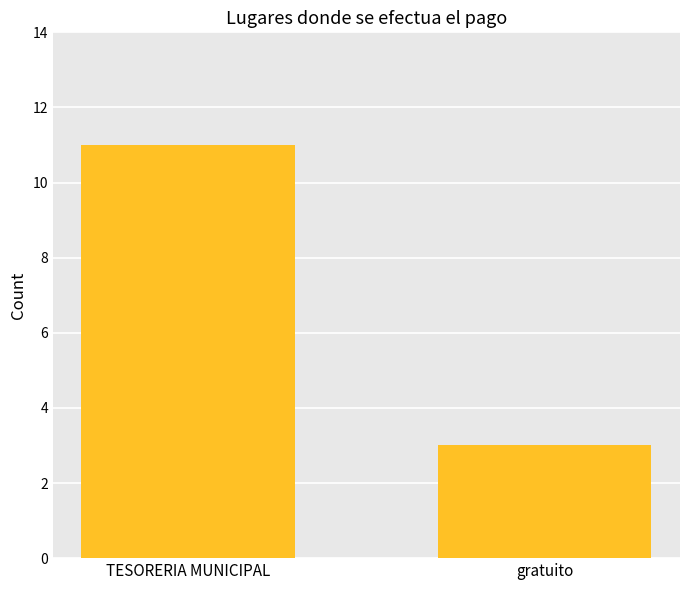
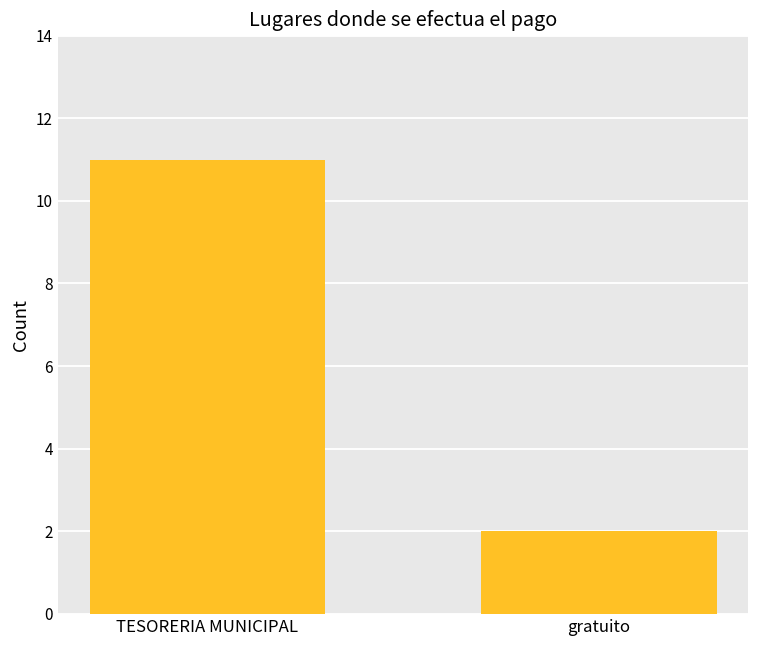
  {
    "TESORERIA MUNICIPAL": 11,
-   "gratuito": 3
+   "gratuito": 2
  }
